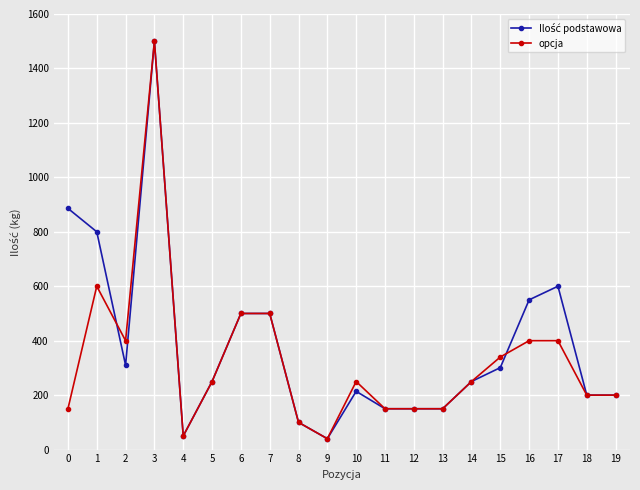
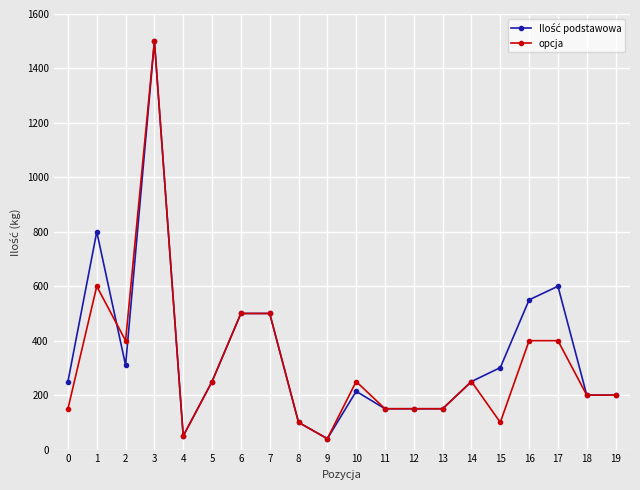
  {
    "Ilość podstawowa": {
-     "0": 890,
+     "0": 250,
      "1": 800,
      "2": 310,
      "10": 210,
      "15": 300,
      "16": 550,
      "17": 600
    },
    "opcja": {
      "0": 150,
      "1": 600,
      "2": 400,
      "10": 250,
-     "15": 340,
+     "15": 100,
      "16": 400,
      "17": 400
    }
  }
